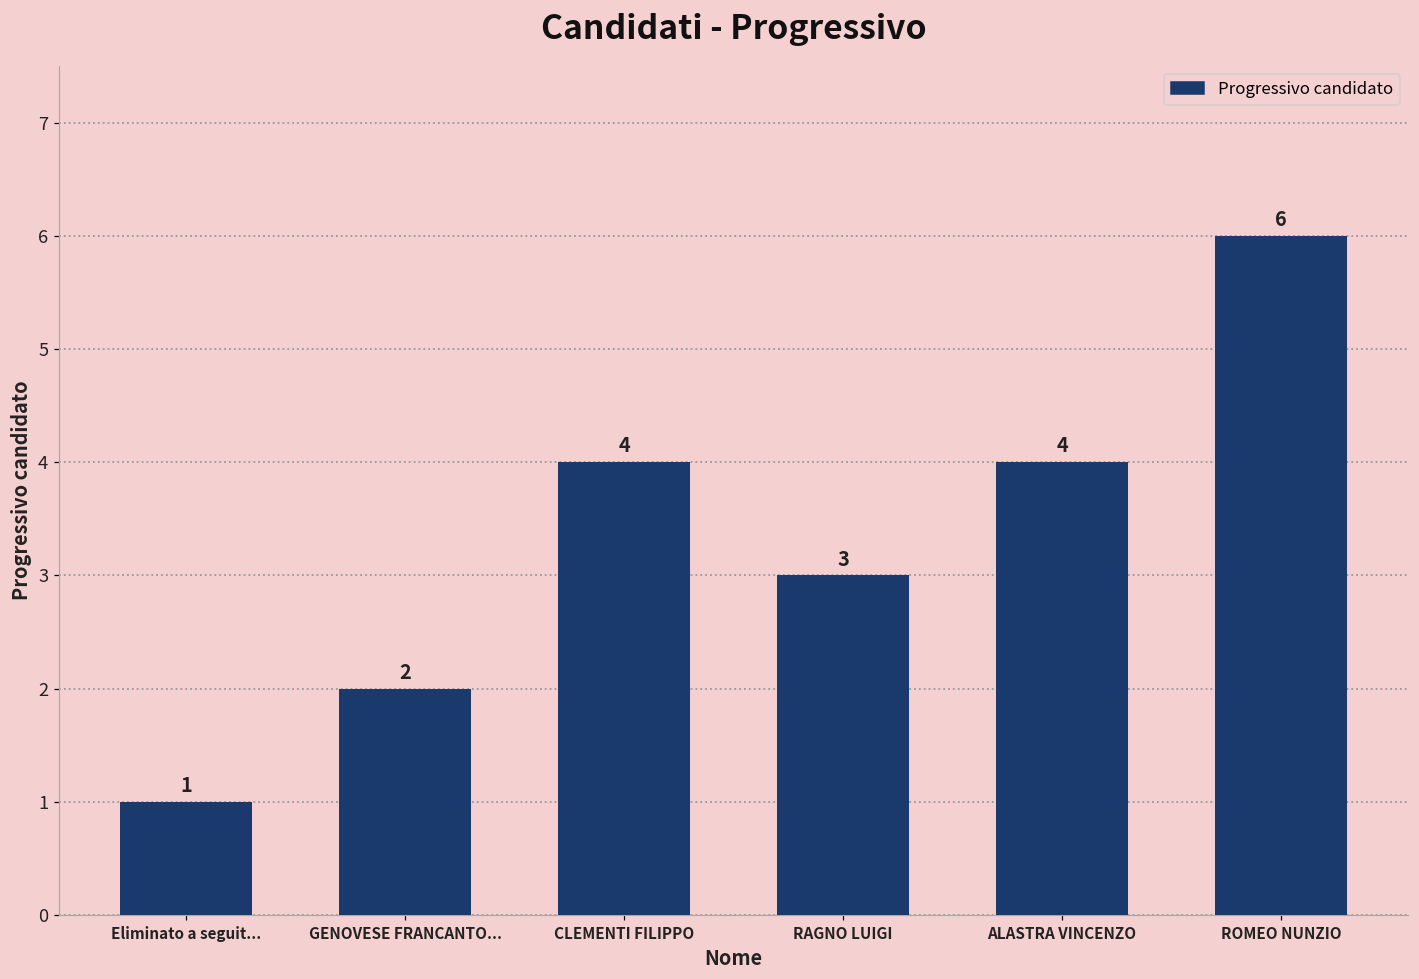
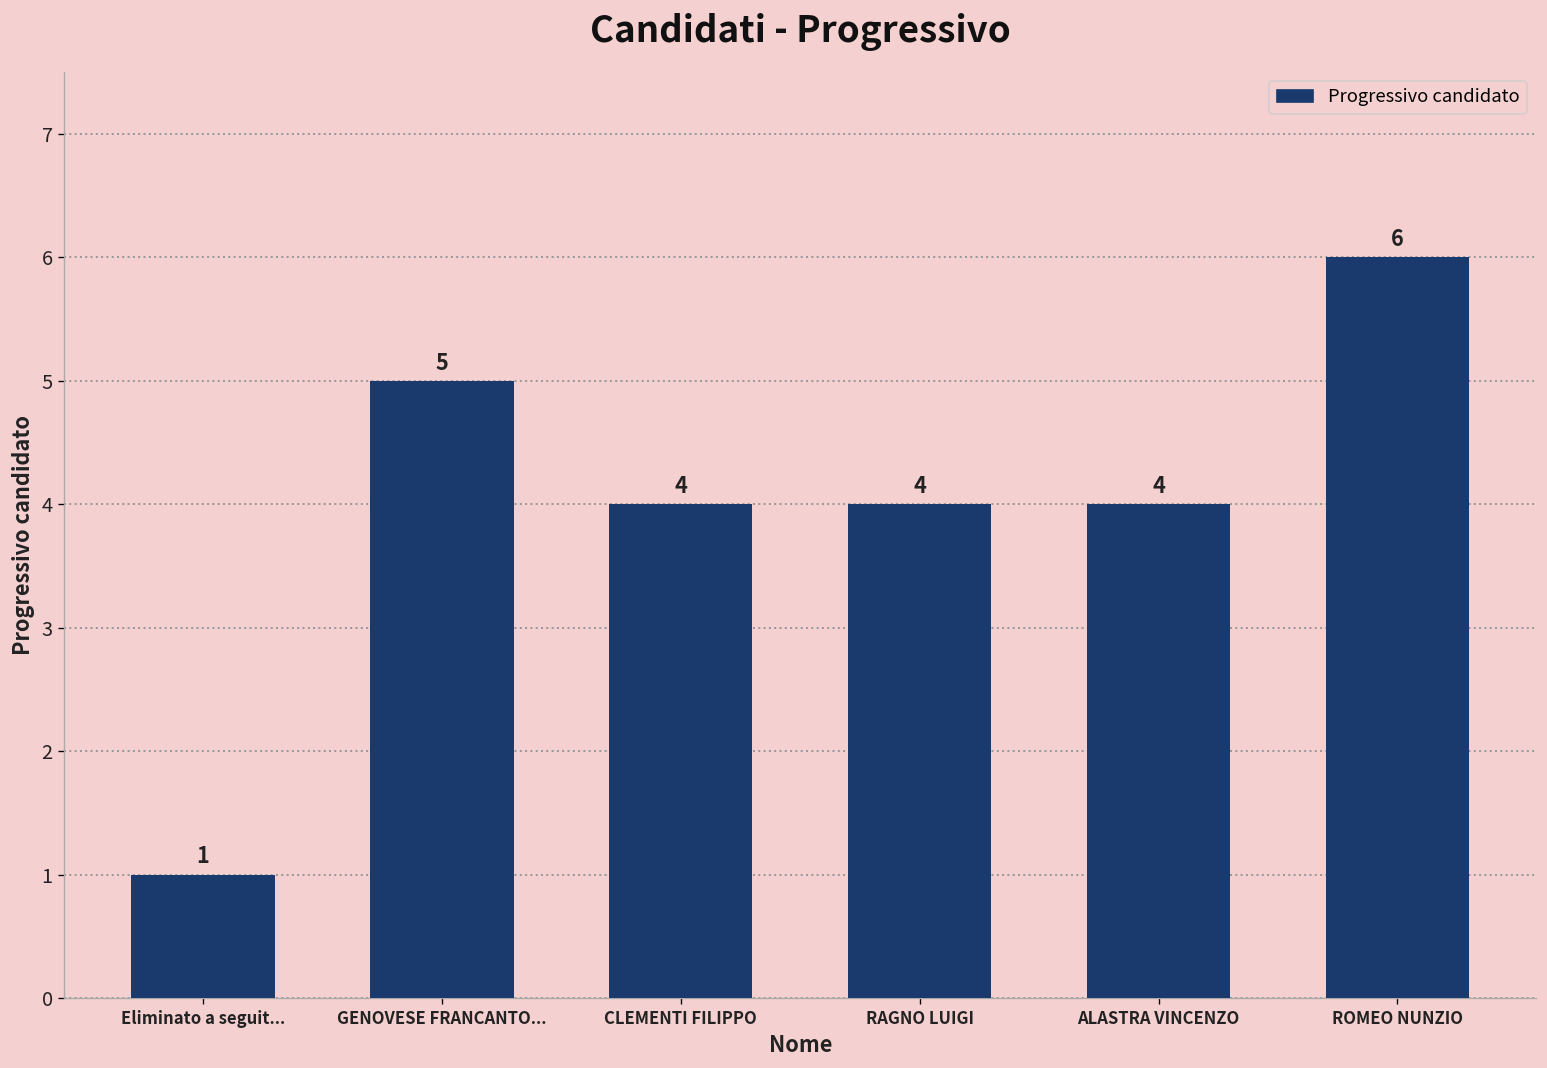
  {
    "Eliminato a seguit...": 1,
-   "GENOVESE FRANCANTO...": 2,
+   "GENOVESE FRANCANTO...": 5,
    "CLEMENTI FILIPPO": 4,
-   "RAGNO LUIGI": 3,
+   "RAGNO LUIGI": 4,
    "ALASTRA VINCENZO": 4,
    "ROMEO NUNZIO": 6
  }
